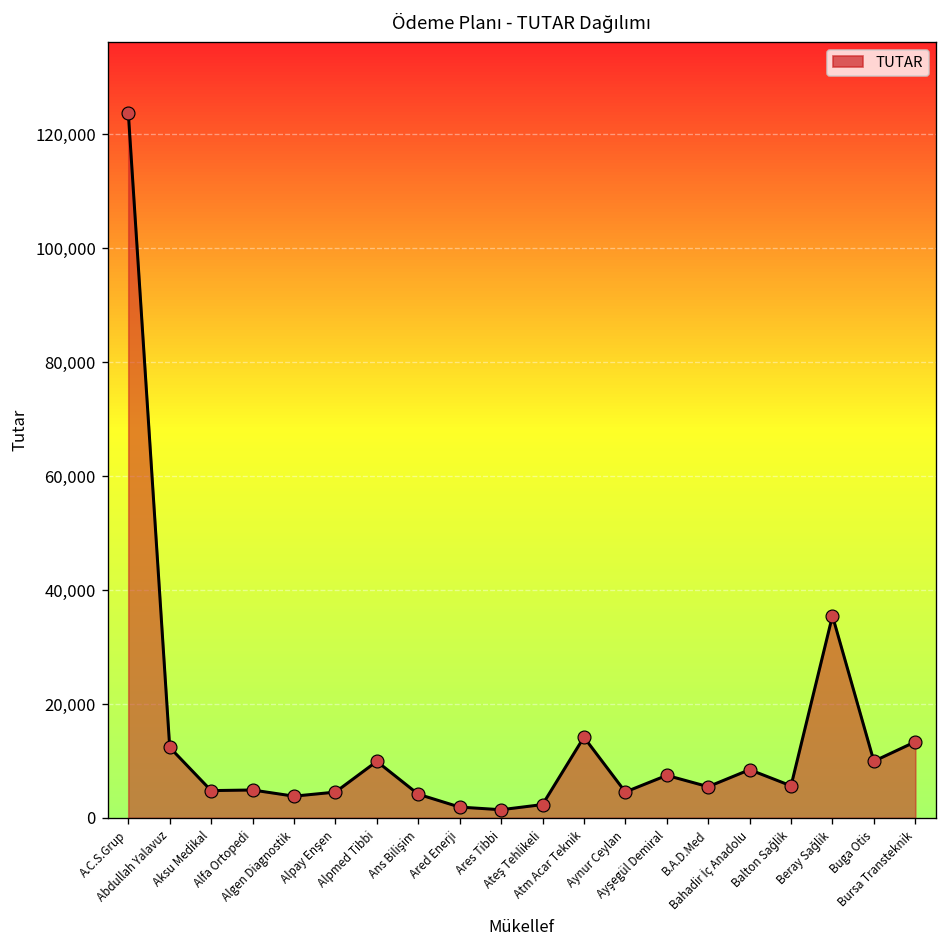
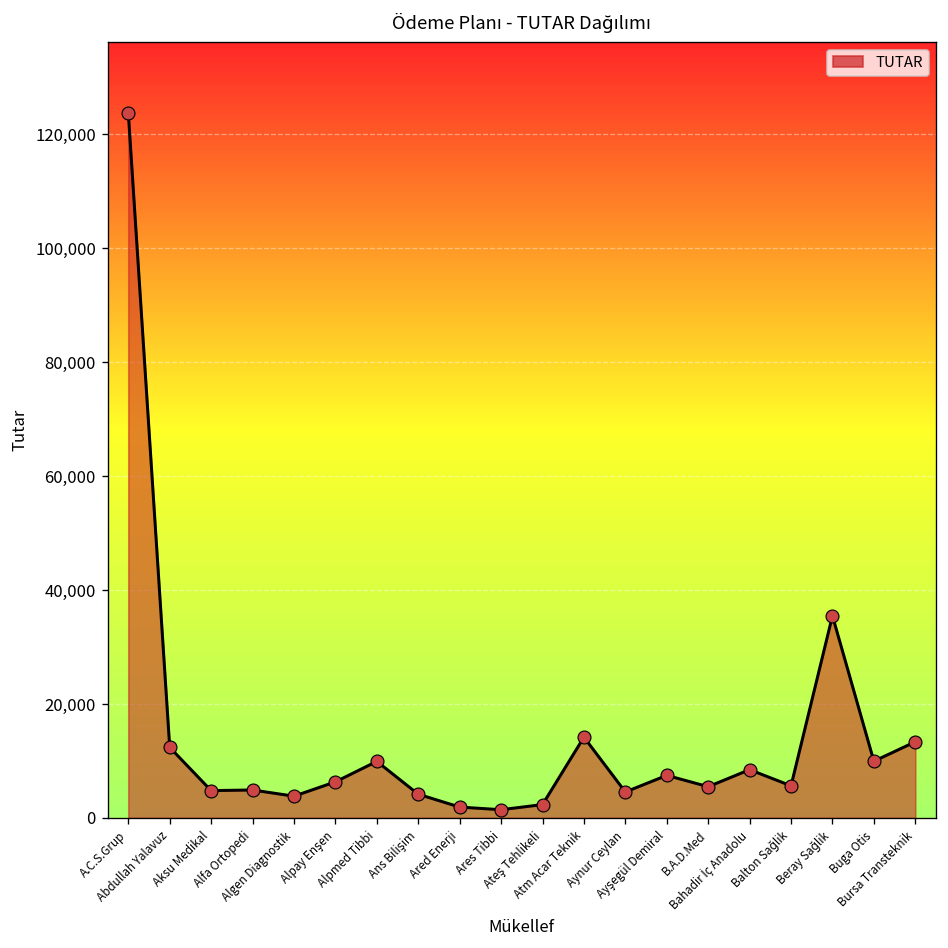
  {
    "A.C.S.Grup": "124,000",
    "Abdullah Yalavuz": "12,000",
    "Aksu Medikal": "5,000",
    "Alfa Ortopedi": "5,000",
    "Algen Diagnostik": "4,000",
-   "Alpay Enşen": "5,000",
+   "Alpay Enşen": "6,000",
    "Alpmed Tibbi": "10,000",
    "Ans Bilişim": "4,000",
    "Ared Enerji": "2,000",
    "Ares Tibbi": "1,000",
    "Ateş Tehlikeli": "2,000",
    "Atm Acar Teknik": "14,000",
    "Aynur Ceylan": "5,000",
    "Ayşegül Demiral": "7,000",
    "B.A.D.Med": "5,000",
    "Bahadir İç Anadolu": "8,000",
    "Balton Sağlik": "6,000",
    "Beray Sağlik": "35,000",
    "Buga Otis": "10,000",
    "Bursa Transteknik": "13,000"
  }
